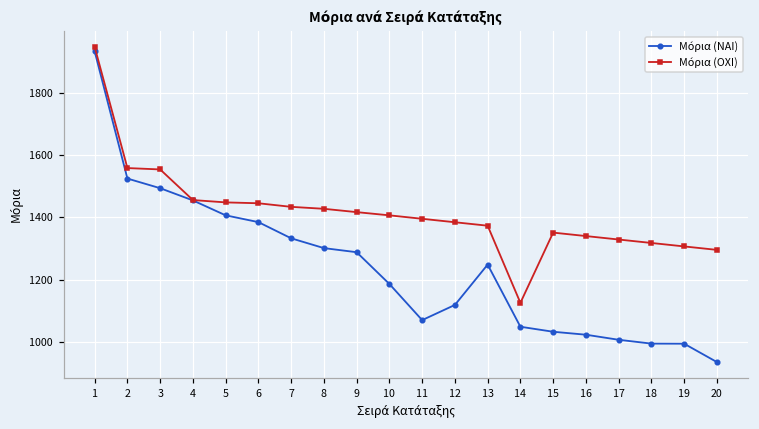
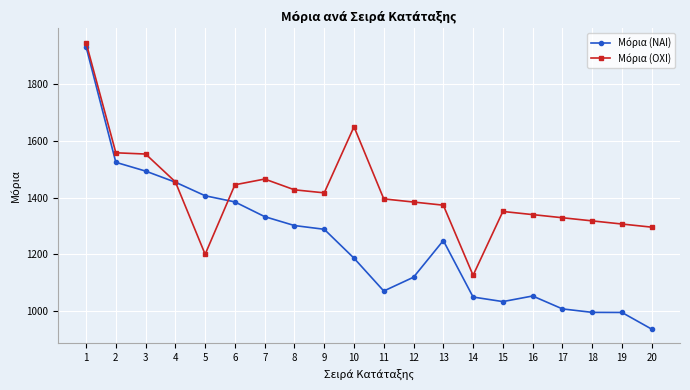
  {
    "Μόρια (ΝΑΙ)": {
      "1": 1930,
      "2": 1520,
      "3": 1490,
      "5": 1410,
      "6": 1380,
      "7": 1330,
      "8": 1300,
      "9": 1290,
      "10": 1190,
      "11": 1070,
      "12": 1120,
      "13": 1250,
      "14": 1050,
      "15": 1030,
-     "16": 1020,
+     "16": 1050,
      "17": 1010,
      "18": 990,
      "19": 990,
      "20": 930
    },
    "Μόρια (ΟΧΙ)": {
      "1": 1950,
      "2": 1560,
      "3": 1550,
-     "5": 1450,
+     "5": 1200,
      "6": 1450,
-     "7": 1430,
+     "7": 1470,
      "8": 1430,
      "9": 1420,
-     "10": 1410,
+     "10": 1650,
      "11": 1400,
      "12": 1380,
      "13": 1370,
      "14": 1130,
      "15": 1350,
      "16": 1340,
      "17": 1330,
      "18": 1320,
      "19": 1310,
      "20": 1300
    }
  }
